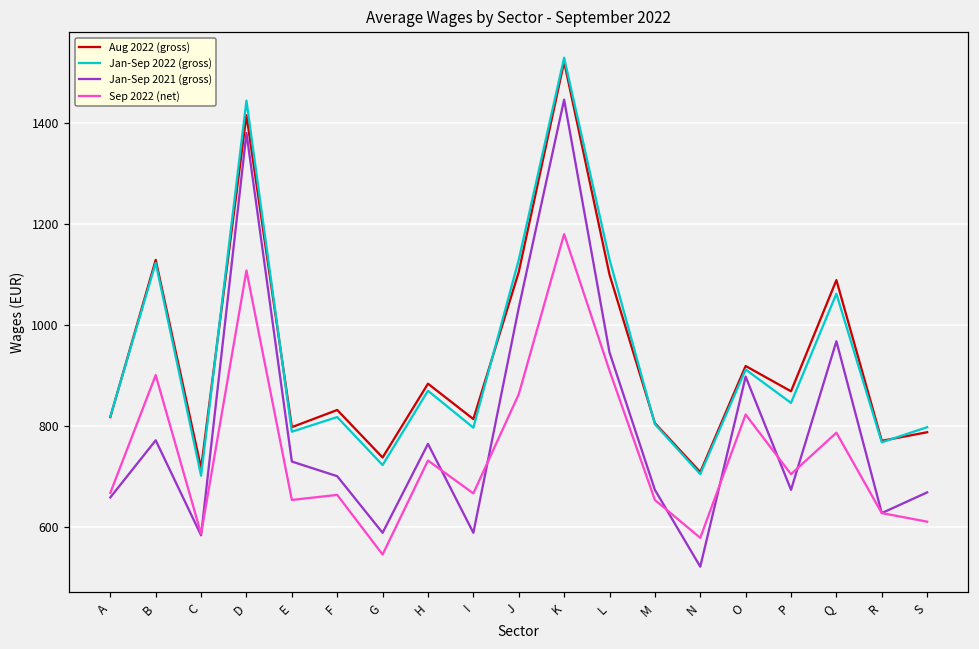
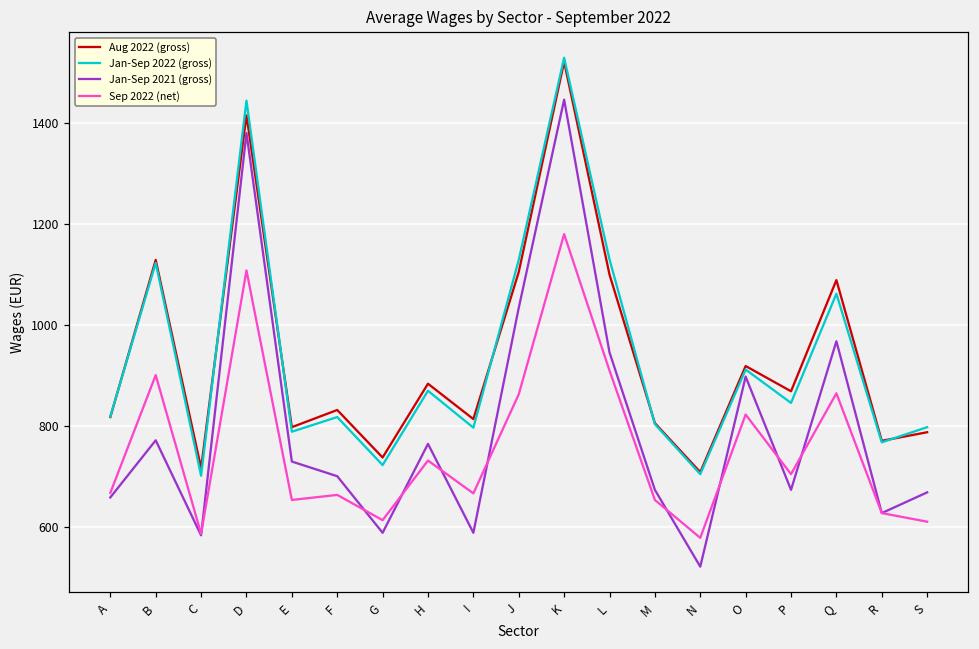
  {
    "Aug 2022 (gross)": {
      "B": 1130,
      "C": 720,
      "D": 1420,
      "E": 800,
      "F": 830,
      "G": 740,
      "H": 880,
      "I": 810,
      "J": 1110,
      "K": 1520,
      "L": 1100,
      "O": 920,
      "P": 870,
      "Q": 1090,
      "S": 790
    },
    "Jan-Sep 2022 (gross)": {
      "B": 1120,
      "C": 700,
      "D": 1440,
      "E": 790,
      "F": 820,
      "G": 720,
      "H": 870,
      "I": 800,
      "J": 1130,
      "K": 1530,
      "L": 1130,
      "O": 910,
      "P": 850,
      "Q": 1060,
      "S": 800
    },
    "Jan-Sep 2021 (gross)": {
      "A": 660,
      "B": 770,
      "D": 1380,
      "E": 730,
      "F": 700,
      "G": 590,
      "H": 770,
      "I": 590,
      "J": 1030,
      "K": 1450,
      "L": 950,
      "M": 670,
      "N": 520,
      "O": 900,
      "P": 670,
      "Q": 970,
      "S": 670
    },
    "Sep 2022 (net)": {
      "A": 670,
      "B": 900,
      "D": 1110,
      "E": 650,
      "F": 660,
-     "G": 550,
+     "G": 610,
      "H": 730,
      "I": 670,
      "J": 860,
      "K": 1180,
      "L": 910,
      "M": 650,
      "N": 580,
      "O": 820,
      "P": 710,
-     "Q": 790,
+     "Q": 870,
      "S": 610
    }
  }
